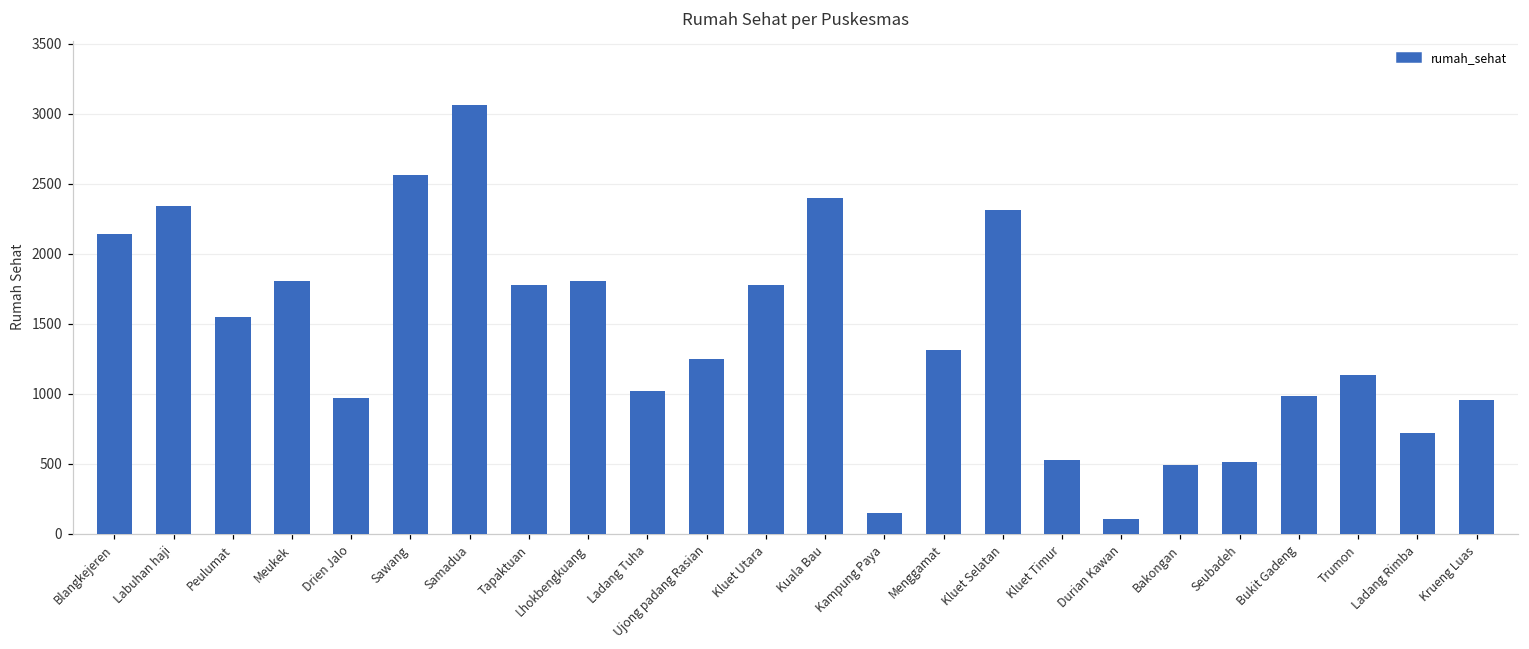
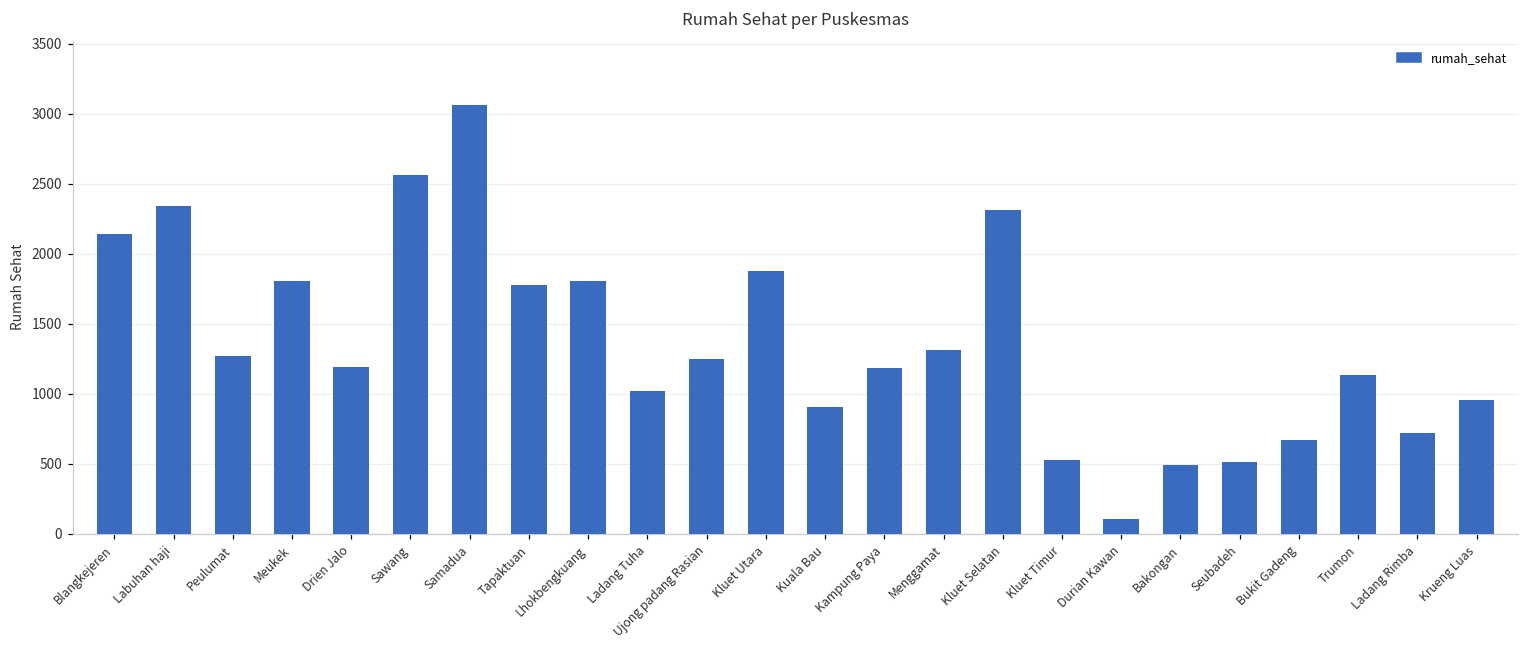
  {
    "Blangkejeren": 2140,
    "Labuhan haji": 2340,
-   "Peulumat": 1550,
+   "Peulumat": 1270,
    "Meukek": 1810,
-   "Drien Jalo": 970,
+   "Drien Jalo": 1190,
    "Sawang": 2560,
    "Samadua": 3060,
    "Tapaktuan": 1780,
    "Lhokbengkuang": 1800,
    "Ladang Tuha": 1020,
    "Ujong padang Rasian": 1250,
-   "Kluet Utara": 1780,
-   "Kuala Bau": 2400,
-   "Kampung Paya": 150,
+   "Kluet Utara": 1880,
+   "Kuala Bau": 910,
+   "Kampung Paya": 1180,
    "Menggamat": 1310,
    "Kluet Selatan": 2310,
    "Kluet Timur": 530,
    "Durian Kawan": 110,
    "Bakongan": 490,
    "Seubadeh": 510,
-   "Bukit Gadeng": 990,
+   "Bukit Gadeng": 670,
    "Trumon": 1130,
    "Ladang Rimba": 720,
    "Krueng Luas": 960
  }
